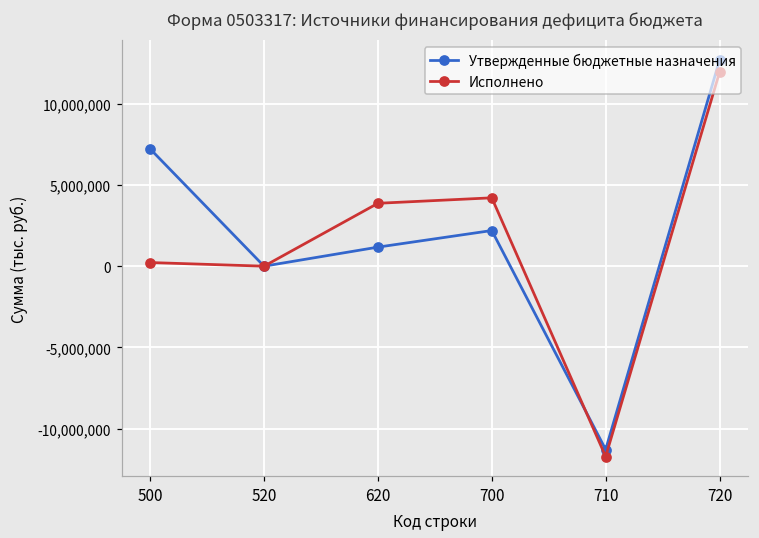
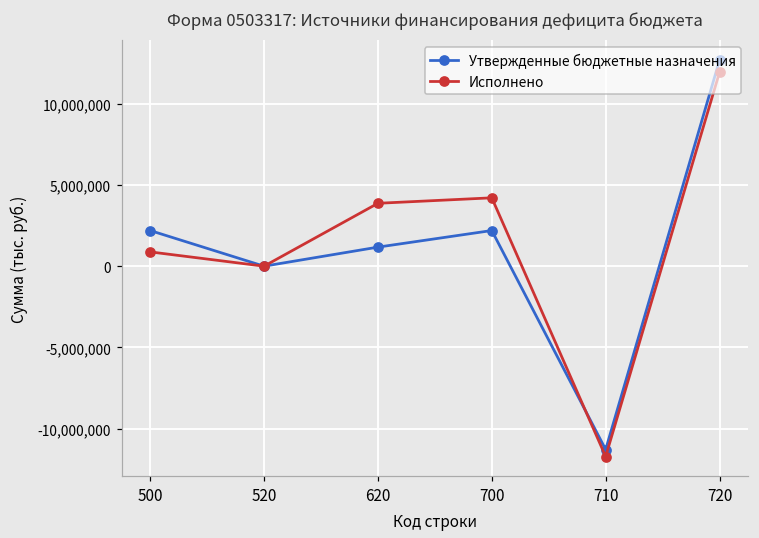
  {
    "Утвержденные бюджетные назначения": {
-     "500": "7,200,000",
+     "500": "2,200,000",
      "620": "1,200,000",
      "700": "2,200,000",
      "710": "-11,300,000"
    },
    "Исполнено": {
-     "500": "200,000",
+     "500": "900,000",
      "620": "3,900,000",
      "700": "4,200,000",
      "710": "-11,700,000"
    }
  }
